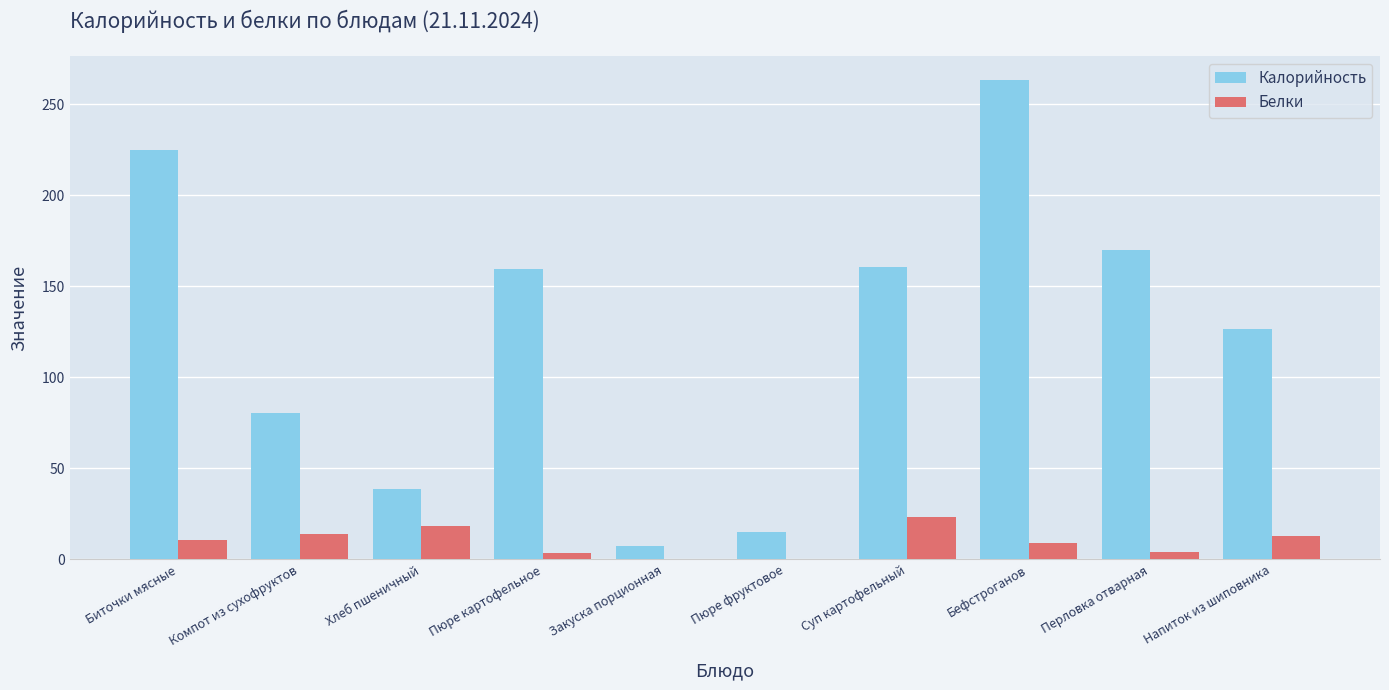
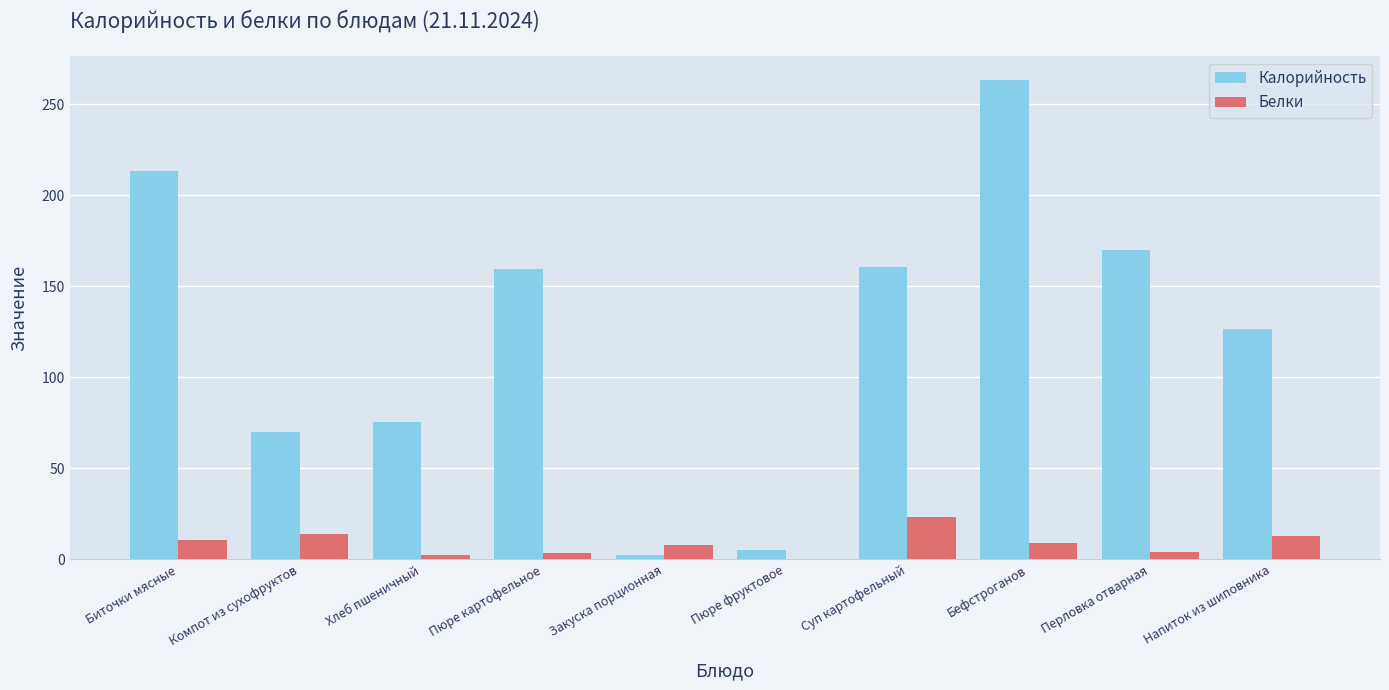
  {
    "Калорийность": {
-     "Биточки мясные": 225,
-     "Компот из сухофруктов": 80,
-     "Хлеб пшеничный": 39,
+     "Биточки мясные": 213,
+     "Компот из сухофруктов": 70,
+     "Хлеб пшеничный": 75,
      "Пюре картофельное": 160,
-     "Закуска порционная": 7,
-     "Пюре фруктовое": 15,
+     "Закуска порционная": 3,
+     "Пюре фруктовое": 5,
      "Суп картофельный": 161,
      "Бефстроганов": 263,
      "Перловка отварная": 170,
      "Напиток из шиповника": 127
    },
    "Белки": {
      "Биточки мясные": 11,
      "Компот из сухофруктов": 14,
-     "Хлеб пшеничный": 18,
+     "Хлеб пшеничный": 2,
      "Пюре картофельное": 4,
-     "Закуска порционная": 0,
+     "Закуска порционная": 8,
      "Пюре фруктовое": 0,
      "Суп картофельный": 23,
      "Бефстроганов": 9,
      "Перловка отварная": 4,
      "Напиток из шиповника": 13
    }
  }
